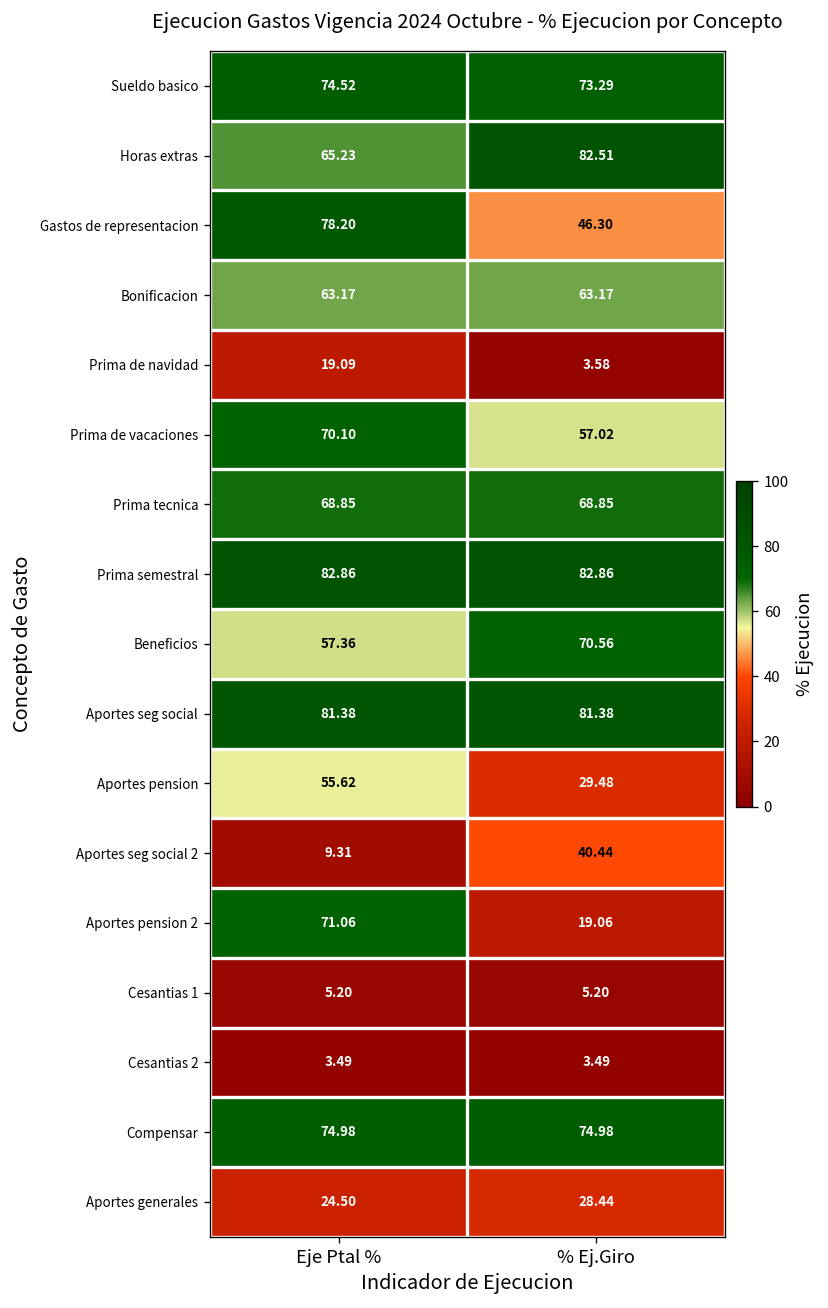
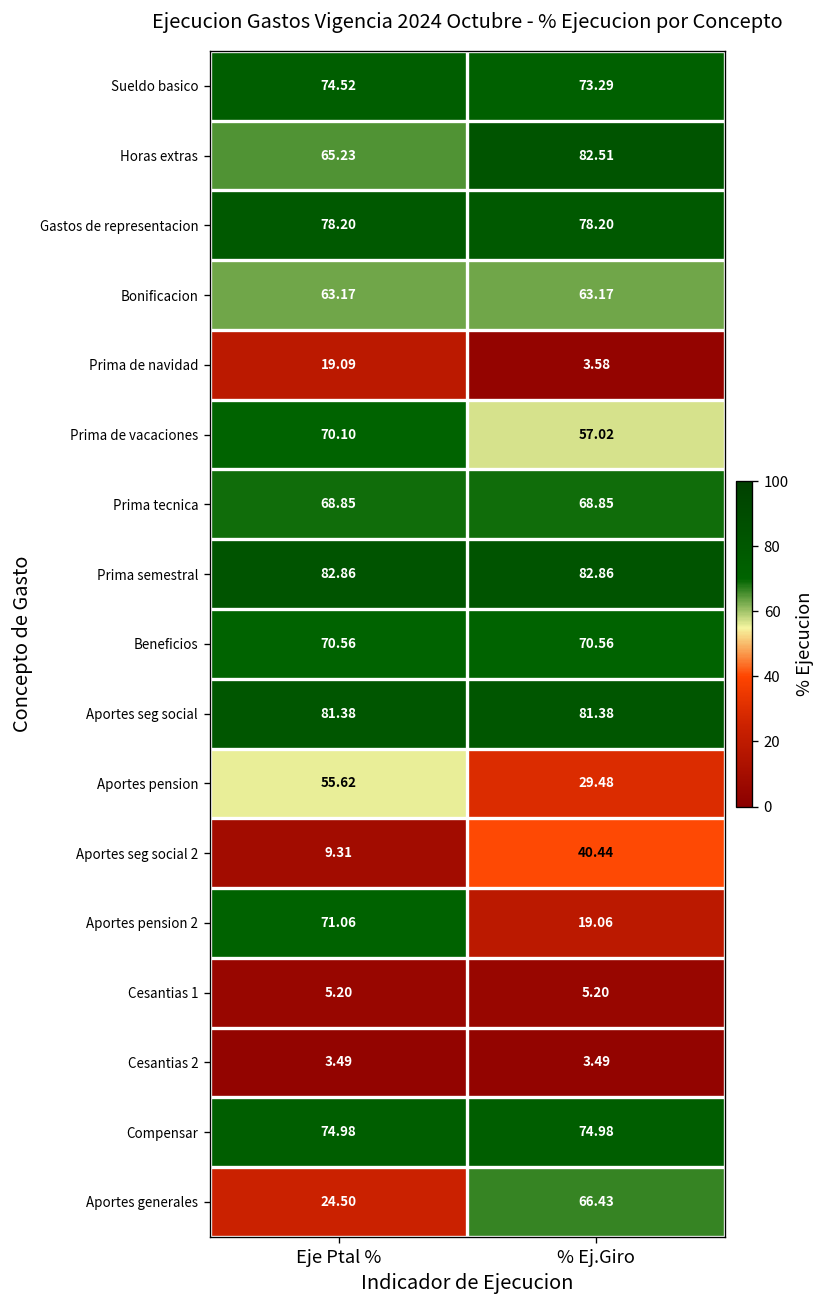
  {
    "Sueldo basico": {
      "Eje Ptal %": 74.52,
      "% Ej.Giro": 73.29
    },
    "Horas extras": {
      "Eje Ptal %": 65.23,
      "% Ej.Giro": 82.51
    },
    "Gastos de representacion": {
      "Eje Ptal %": 78.20,
-     "% Ej.Giro": 46.30
+     "% Ej.Giro": 78.20
    },
    "Bonificacion": {
      "Eje Ptal %": 63.17,
      "% Ej.Giro": 63.17
    },
    "Prima de navidad": {
      "Eje Ptal %": 19.09,
      "% Ej.Giro": 3.58
    },
    "Prima de vacaciones": {
      "Eje Ptal %": 70.10,
      "% Ej.Giro": 57.02
    },
    "Prima tecnica": {
      "Eje Ptal %": 68.85,
      "% Ej.Giro": 68.85
    },
    "Prima semestral": {
      "Eje Ptal %": 82.86,
      "% Ej.Giro": 82.86
    },
    "Beneficios": {
-     "Eje Ptal %": 57.36,
+     "Eje Ptal %": 70.56,
      "% Ej.Giro": 70.56
    },
    "Aportes seg social": {
      "Eje Ptal %": 81.38,
      "% Ej.Giro": 81.38
    },
    "Aportes pension": {
      "Eje Ptal %": 55.62,
      "% Ej.Giro": 29.48
    },
    "Aportes seg social 2": {
      "Eje Ptal %": 9.31,
      "% Ej.Giro": 40.44
    },
    "Aportes pension 2": {
      "Eje Ptal %": 71.06,
      "% Ej.Giro": 19.06
    },
    "Cesantias 1": {
      "Eje Ptal %": 5.20,
      "% Ej.Giro": 5.20
    },
    "Cesantias 2": {
      "Eje Ptal %": 3.49,
      "% Ej.Giro": 3.49
    },
    "Compensar": {
      "Eje Ptal %": 74.98,
      "% Ej.Giro": 74.98
    },
    "Aportes generales": {
      "Eje Ptal %": 24.50,
-     "% Ej.Giro": 28.44
+     "% Ej.Giro": 66.43
    }
  }
